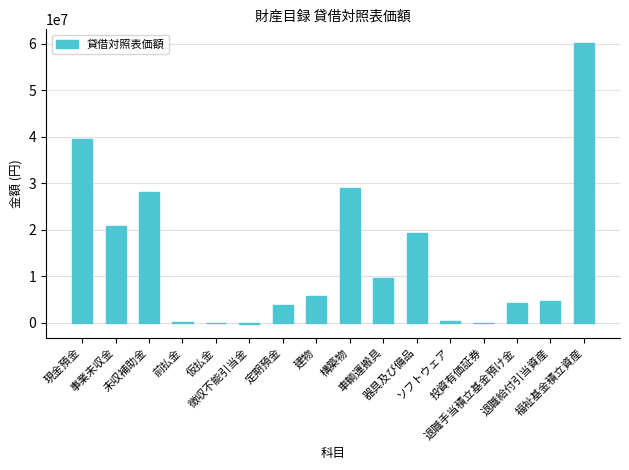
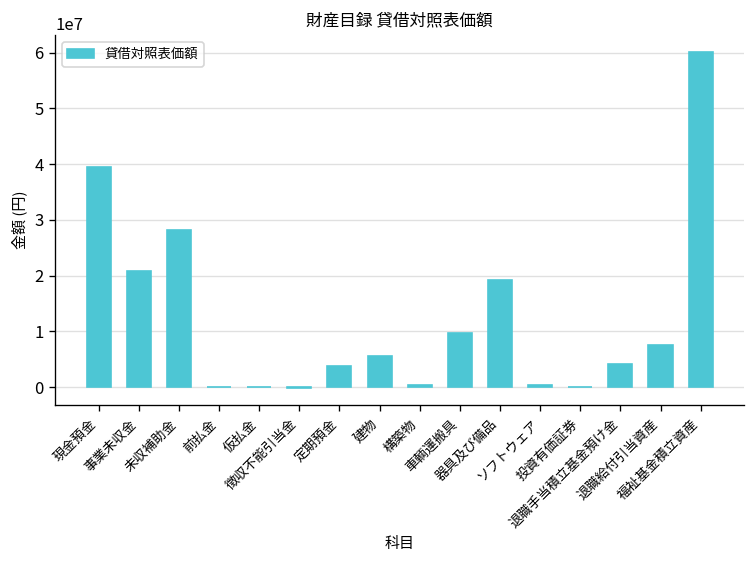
  {
    "現金預金": 40000000,
    "事業未収金": 21000000,
    "未収補助金": 28000000,
    "定期預金": 4000000,
    "建物": 6000000,
-   "構築物": 29000000,
+   "構築物": 0,
    "車輌運搬具": 10000000,
    "器具及び備品": 19000000,
    "退職手当積立基金預け金": 4000000,
-   "退職給付引当資産": 5000000,
+   "退職給付引当資産": 8000000,
    "福祉基金積立資産": 60000000
  }
